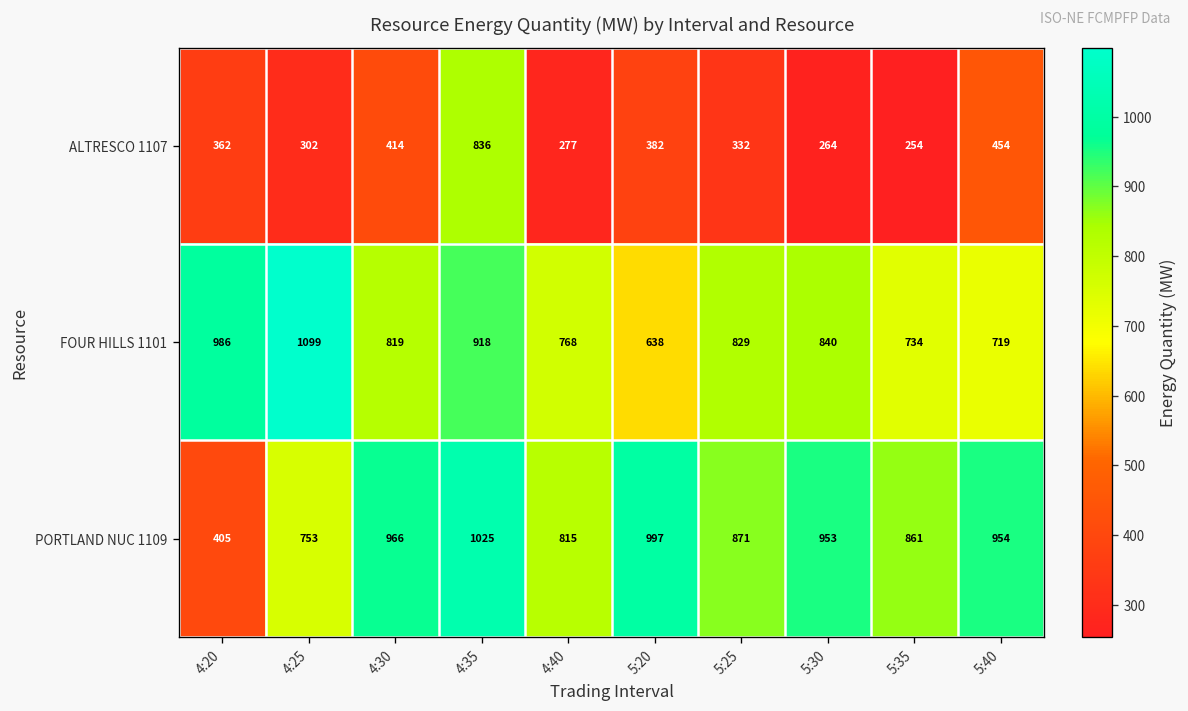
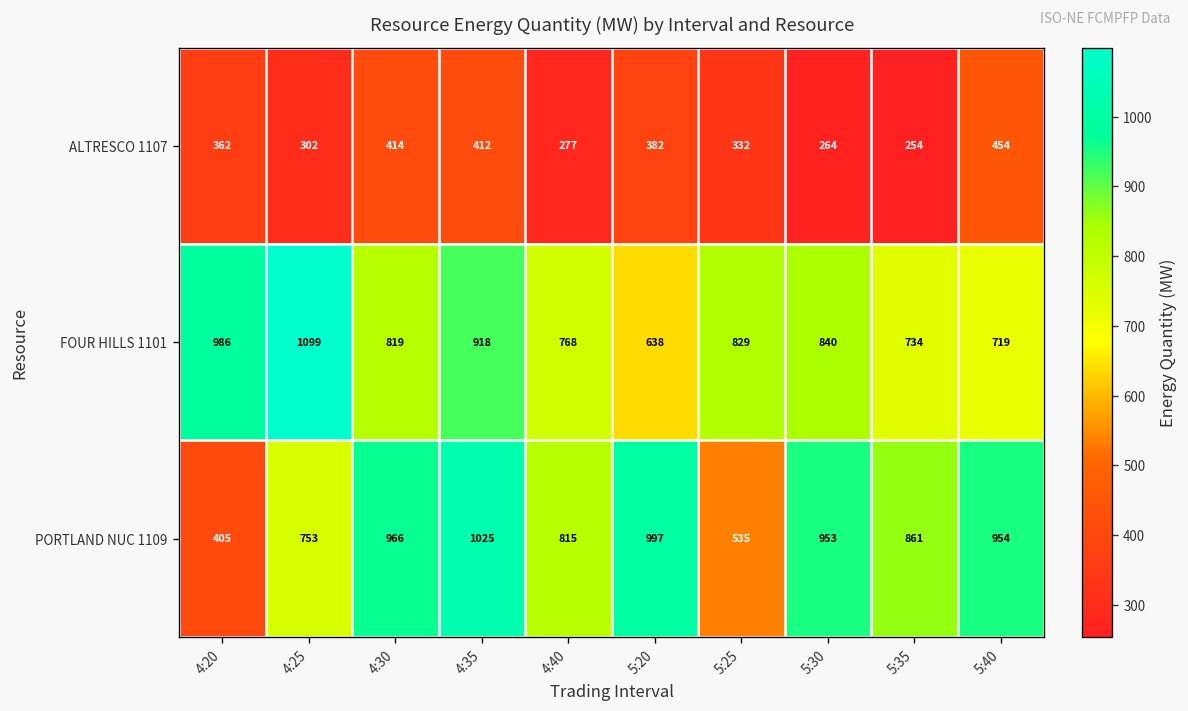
  {
    "ALTRESCO 1107": {
      "4:20": 362,
      "4:25": 302,
      "4:30": 414,
-     "4:35": 836,
+     "4:35": 412,
      "4:40": 277,
      "5:20": 382,
      "5:25": 332,
      "5:30": 264,
      "5:35": 254,
      "5:40": 454
    },
    "FOUR HILLS 1101": {
      "4:20": 986,
      "4:25": 1099,
      "4:30": 819,
      "4:35": 918,
      "4:40": 768,
      "5:20": 638,
      "5:25": 829,
      "5:30": 840,
      "5:35": 734,
      "5:40": 719
    },
    "PORTLAND NUC 1109": {
      "4:20": 405,
      "4:25": 753,
      "4:30": 966,
      "4:35": 1025,
      "4:40": 815,
      "5:20": 997,
-     "5:25": 871,
+     "5:25": 535,
      "5:30": 953,
      "5:35": 861,
      "5:40": 954
    }
  }
